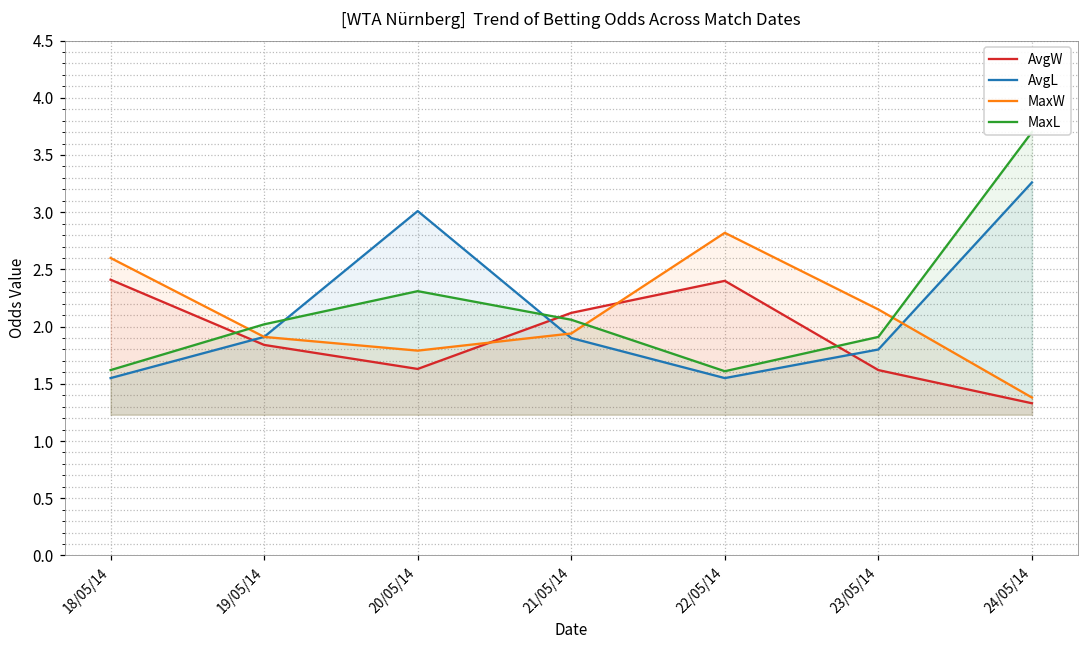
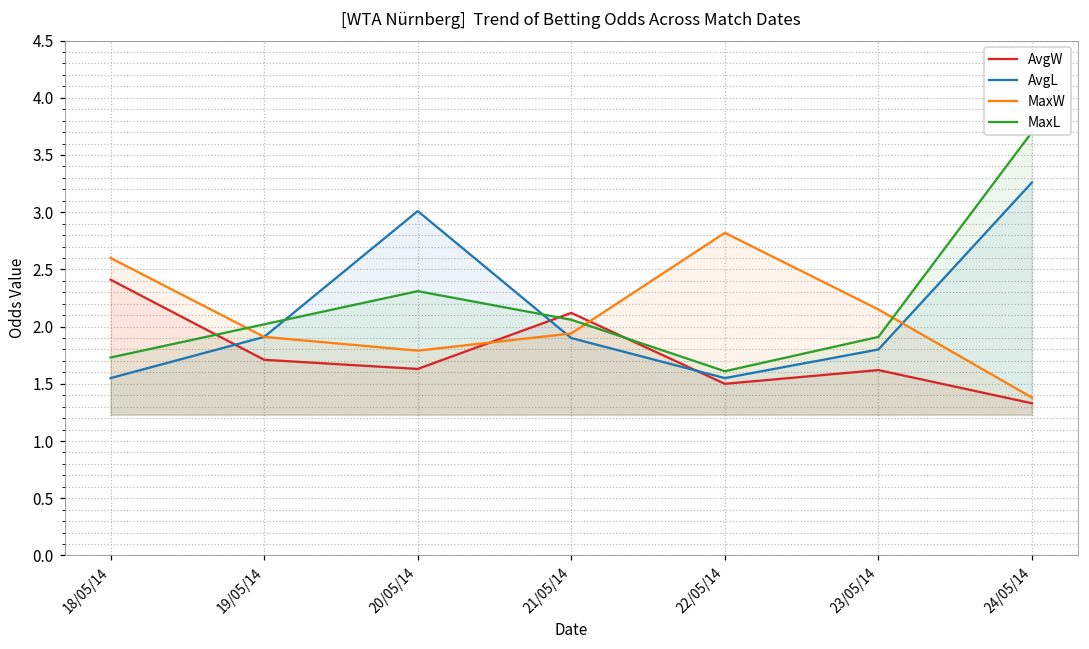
  {
    "AvgW": {
      "18/05/14": 2.41,
-     "19/05/14": 1.84,
+     "19/05/14": 1.71,
      "20/05/14": 1.63,
      "21/05/14": 2.12,
-     "22/05/14": 2.4,
+     "22/05/14": 1.5,
      "23/05/14": 1.62,
      "24/05/14": 1.33
    },
    "AvgL": {
      "18/05/14": 1.55,
      "20/05/14": 3.01,
      "21/05/14": 1.90,
      "22/05/14": 1.55,
      "23/05/14": 1.80,
      "24/05/14": 3.26
    },
    "MaxW": {
      "18/05/14": 2.60,
      "20/05/14": 1.79,
      "21/05/14": 1.94,
      "22/05/14": 2.82,
      "23/05/14": 2.15,
      "24/05/14": 1.38
    },
    "MaxL": {
-     "18/05/14": 1.62,
+     "18/05/14": 1.73,
      "19/05/14": 2.02,
      "20/05/14": 2.31,
      "21/05/14": 2.06,
      "22/05/14": 1.61,
      "23/05/14": 1.91
    }
  }
